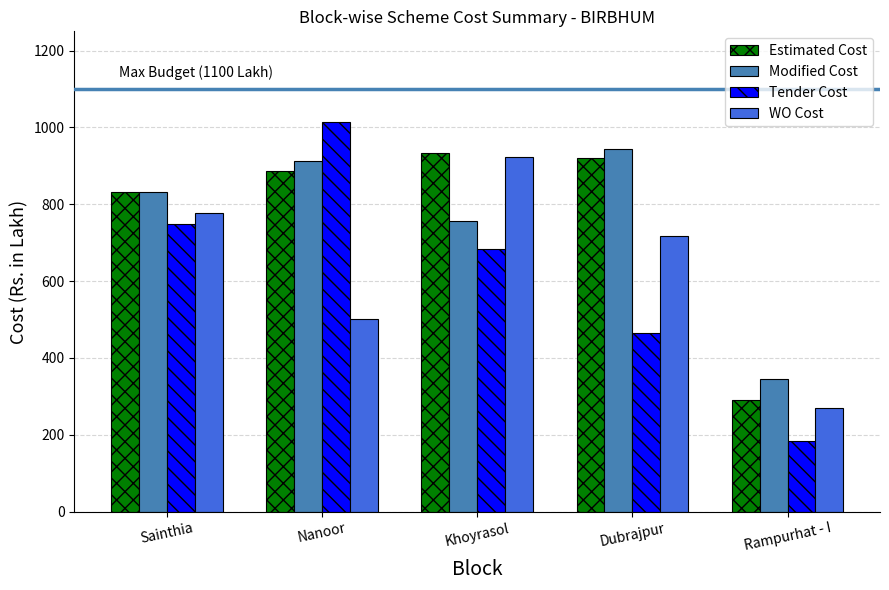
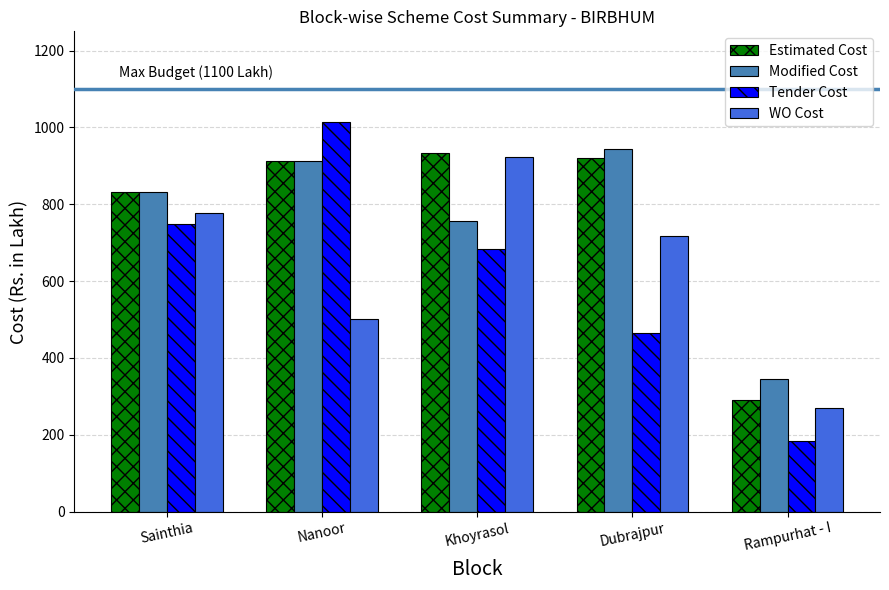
  {
    "Estimated Cost": {
      "Sainthia": 830,
-     "Nanoor": 890,
+     "Nanoor": 910,
      "Khoyrasol": 930,
      "Dubrajpur": 920,
      "Rampurhat - I": 290
    },
    "Tender Cost": {
      "Sainthia": 750,
      "Nanoor": 1010,
      "Khoyrasol": 680,
      "Dubrajpur": 470,
      "Rampurhat - I": 190
    }
  }
